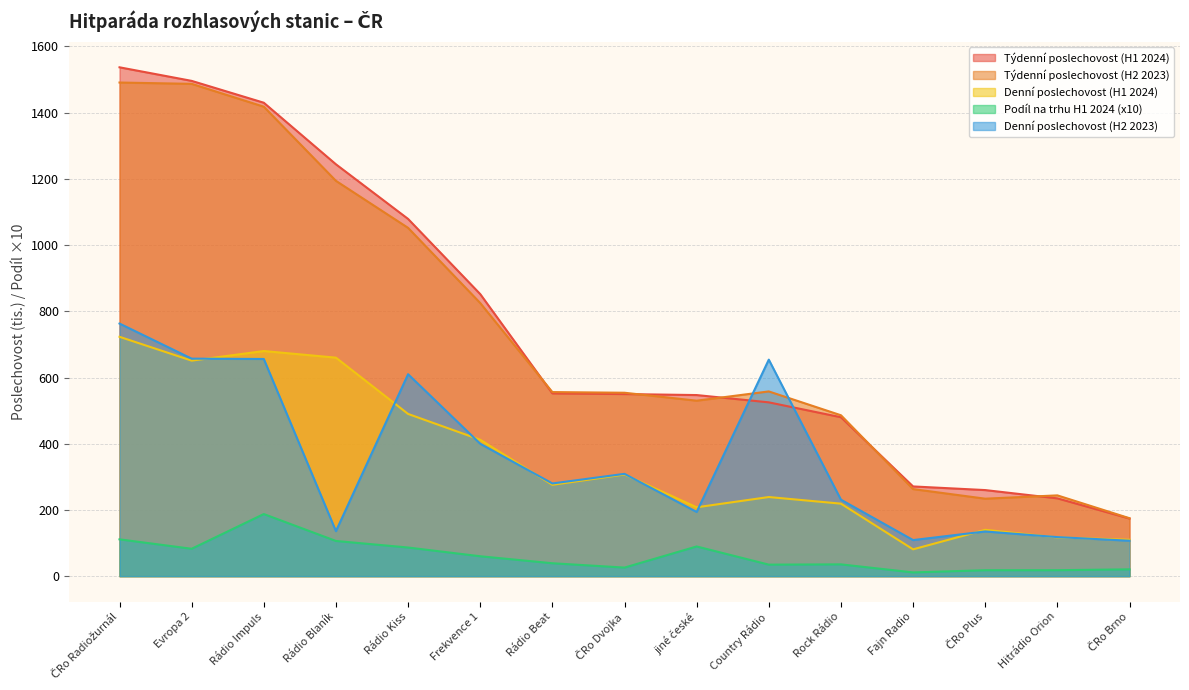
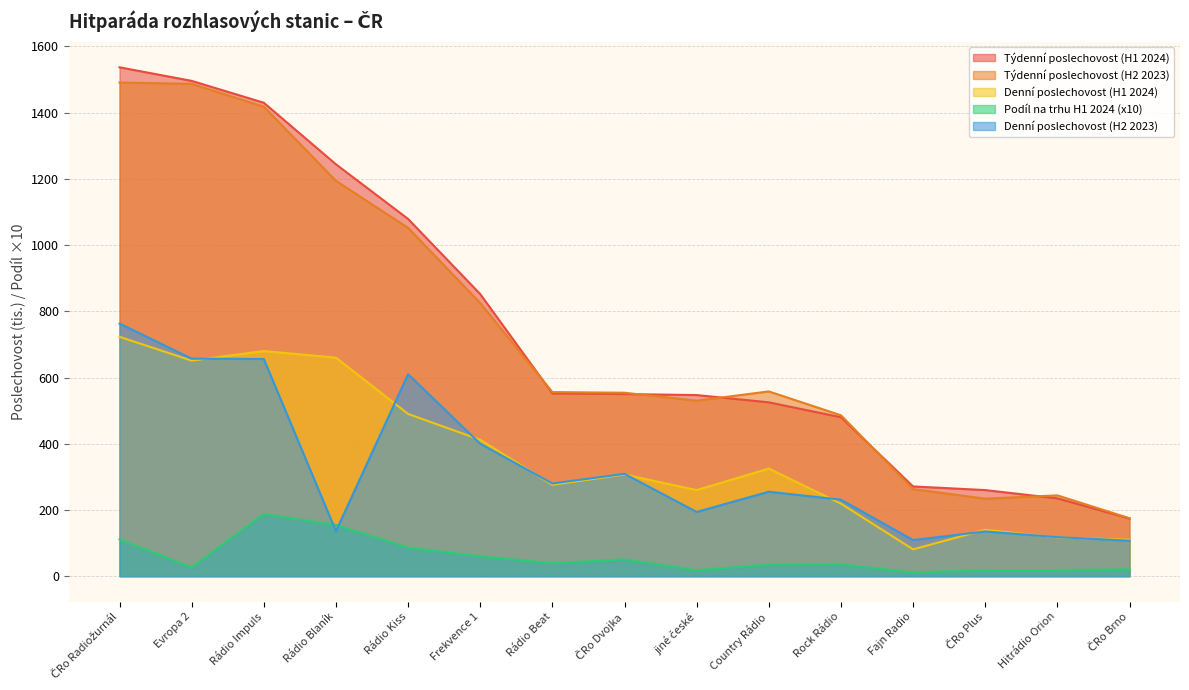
  {
    "Denní poslechovost (H1 2024)": {
      "ČRo Radiožurnál": 720,
      "Rádio Impuls": 680,
      "Rádio Blaník": 660,
      "Rádio Kiss": 490,
      "Frekvence 1": 410,
-     "jiné české": 210,
-     "Country Rádio": 240,
+     "jiné české": 260,
+     "Country Rádio": 330,
      "Rock Rádio": 220,
      "Fajn Radio": 80
    },
    "Podíl na trhu H1 2024 (x10)": {
      "ČRo Radiožurnál": 110,
-     "Evropa 2": 80,
+     "Evropa 2": 30,
      "Rádio Impuls": 190,
-     "Rádio Blaník": 110,
+     "Rádio Blaník": 150,
      "Rádio Kiss": 90,
      "Frekvence 1": 60,
      "Rádio Beat": 40,
-     "ČRo Dvojka": 30,
-     "jiné české": 90,
+     "ČRo Dvojka": 50,
+     "jiné české": 20,
      "Country Rádio": 30,
      "Rock Rádio": 40,
      "Fajn Radio": 10,
      "ČRo Plus": 20,
      "Hitrádio Orion": 20,
      "ČRo Brno": 20
    },
    "Denní poslechovost (H2 2023)": {
      "ČRo Radiožurnál": 760,
      "Rádio Impuls": 660,
      "Rádio Blaník": 140,
      "Rádio Kiss": 610,
      "Frekvence 1": 400,
      "jiné české": 190,
-     "Country Rádio": 650,
+     "Country Rádio": 260,
      "Rock Rádio": 230,
      "Fajn Radio": 110
    }
  }
